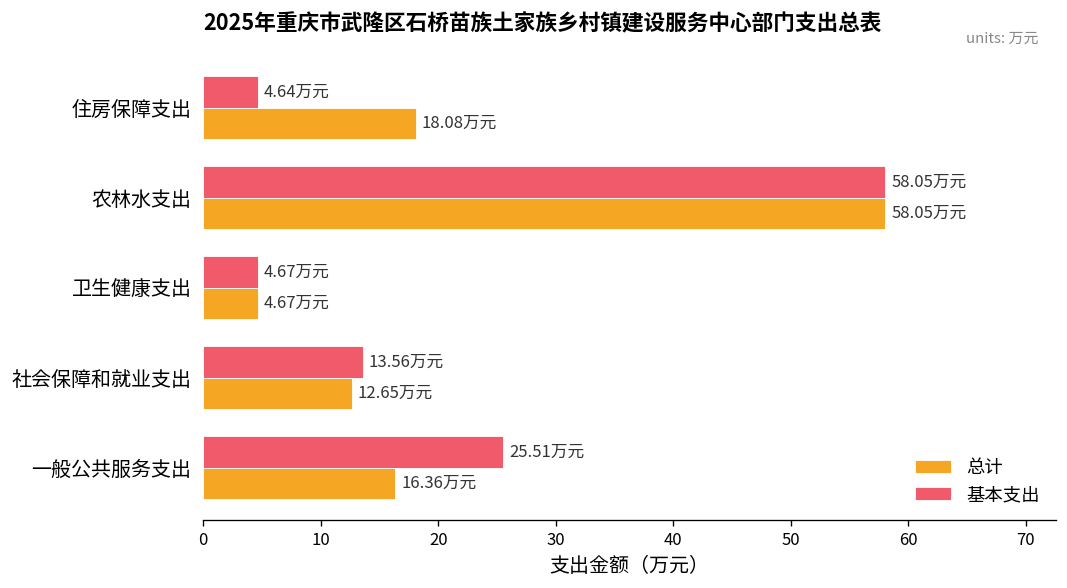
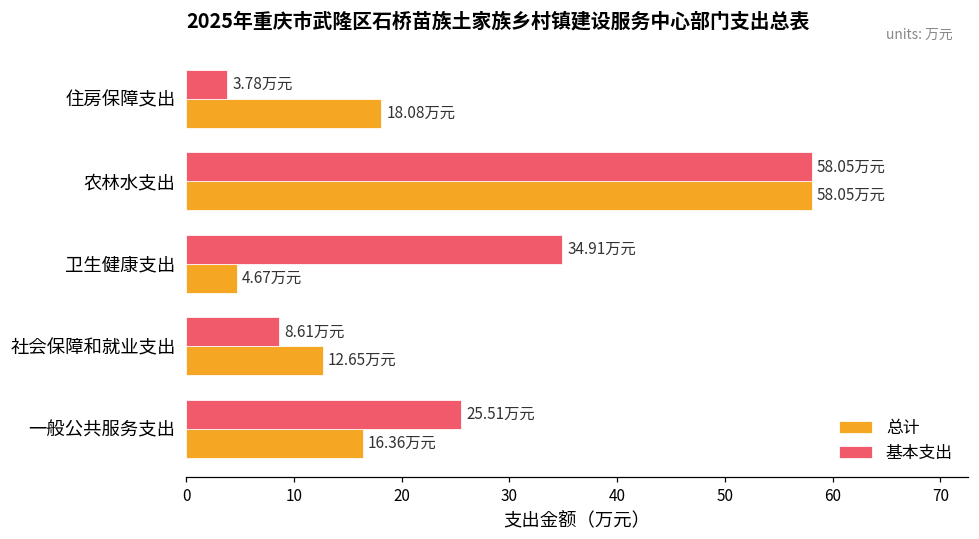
  {
    "总计": {
      "住房保障支出": 18.08,
      "农林水支出": 58.05,
      "卫生健康支出": 4.67,
      "社会保障和就业支出": 12.65,
      "一般公共服务支出": 16.36
    },
    "基本支出": {
-     "住房保障支出": 4.64,
+     "住房保障支出": 3.78,
      "农林水支出": 58.05,
-     "卫生健康支出": 4.67,
-     "社会保障和就业支出": 13.56,
+     "卫生健康支出": 34.91,
+     "社会保障和就业支出": 8.61,
      "一般公共服务支出": 25.51
    }
  }
